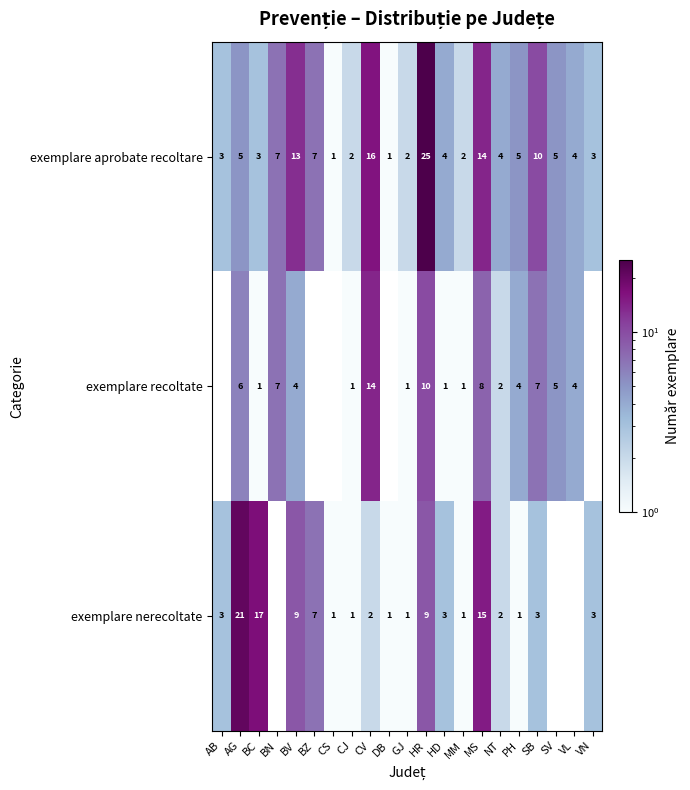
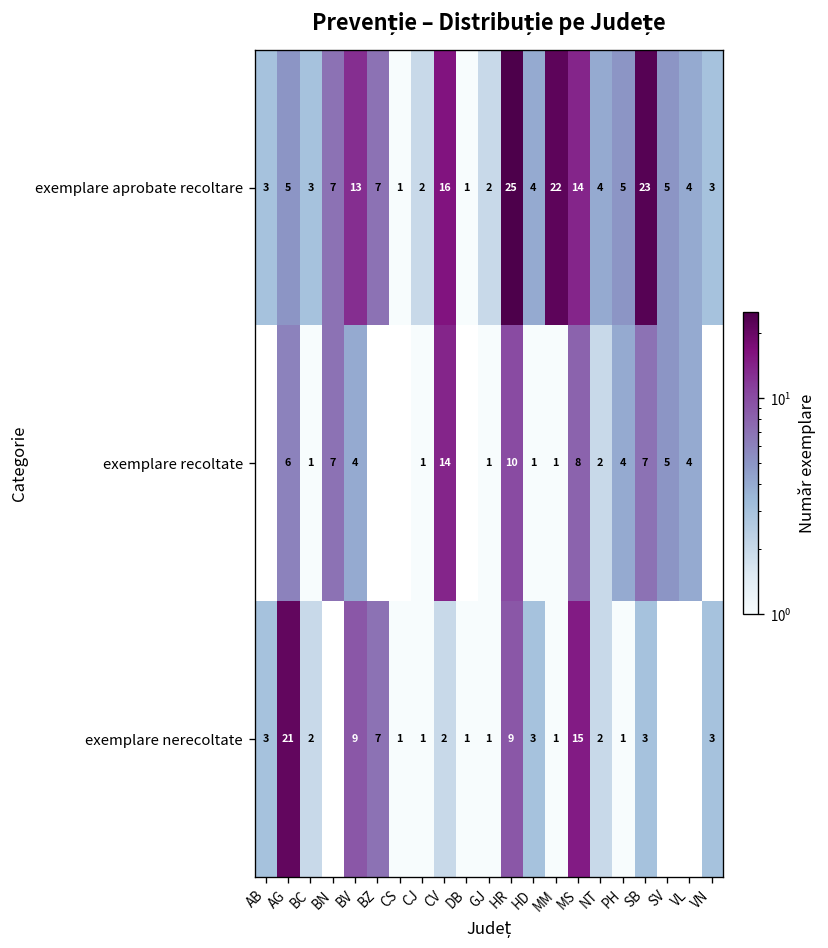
  {
    "exemplare aprobate recoltare": {
      "AB": 3,
      "AG": 5,
      "BC": 3,
      "BN": 7,
      "BV": 13,
      "BZ": 7,
      "CS": 1,
      "CJ": 2,
      "CV": 16,
      "DB": 1,
      "GJ": 2,
      "HR": 25,
      "HD": 4,
-     "MM": 2,
+     "MM": 22,
      "MS": 14,
      "NT": 4,
      "PH": 5,
-     "SB": 10,
+     "SB": 23,
      "SV": 5,
      "VL": 4,
      "VN": 3
    },
    "exemplare recoltate": {
      "AG": 6,
      "BC": 1,
      "BN": 7,
      "BV": 4,
      "CJ": 1,
      "CV": 14,
      "GJ": 1,
      "HR": 10,
      "HD": 1,
      "MM": 1,
      "MS": 8,
      "NT": 2,
      "PH": 4,
      "SB": 7,
      "SV": 5,
      "VL": 4
    },
    "exemplare nerecoltate": {
      "AB": 3,
      "AG": 21,
-     "BC": 17,
+     "BC": 2,
      "BV": 9,
      "BZ": 7,
      "CS": 1,
      "CJ": 1,
      "CV": 2,
      "DB": 1,
      "GJ": 1,
      "HR": 9,
      "HD": 3,
      "MM": 1,
      "MS": 15,
      "NT": 2,
      "PH": 1,
      "SB": 3,
      "VN": 3
    }
  }
